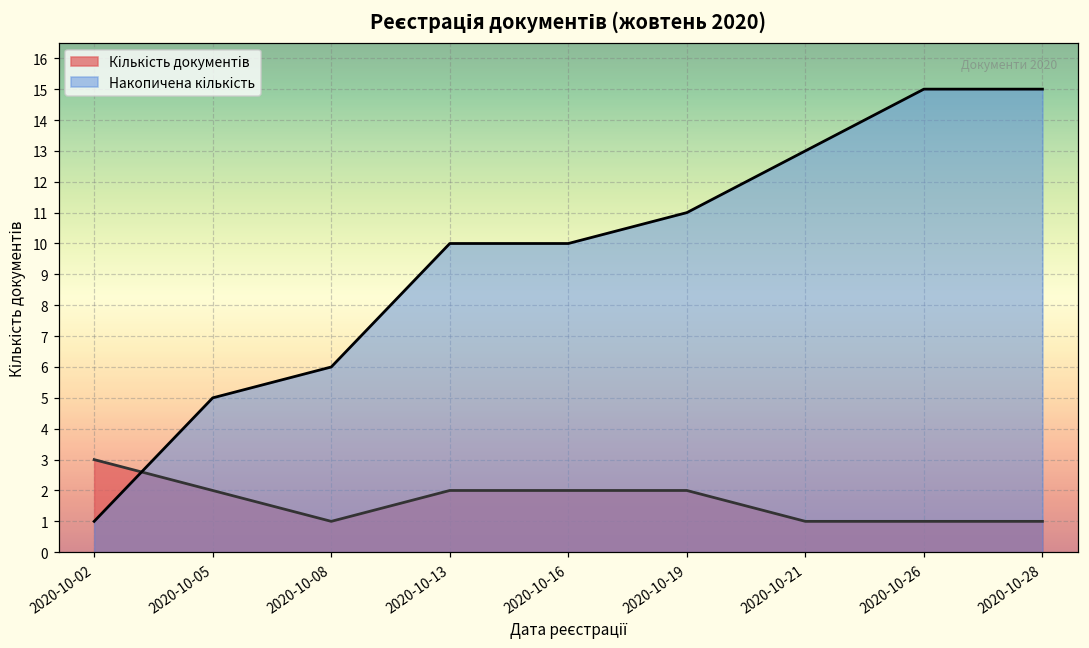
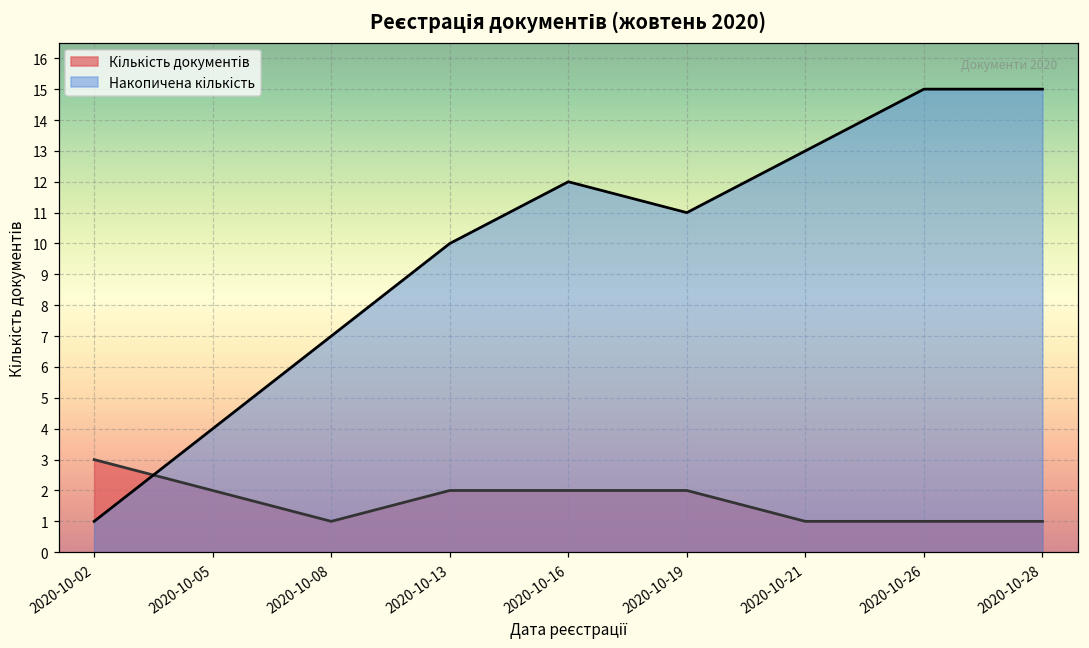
  {
    "Кількість документів": {
      "2020-10-02": 3,
      "2020-10-05": 2,
      "2020-10-08": 1,
      "2020-10-13": 2,
      "2020-10-16": 2,
      "2020-10-19": 2,
      "2020-10-21": 1,
      "2020-10-26": 1,
      "2020-10-28": 1
    },
    "Накопичена кількість": {
      "2020-10-02": 1,
-     "2020-10-05": 5,
-     "2020-10-08": 6,
+     "2020-10-05": 4,
+     "2020-10-08": 7,
      "2020-10-13": 10,
-     "2020-10-16": 10,
+     "2020-10-16": 12,
      "2020-10-19": 11,
      "2020-10-21": 13,
      "2020-10-26": 15
    }
  }
